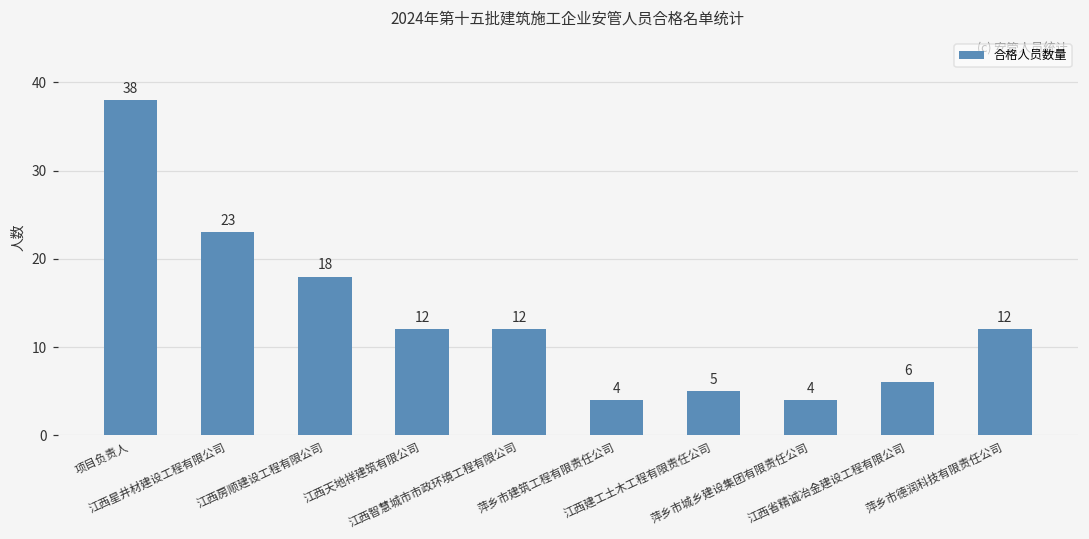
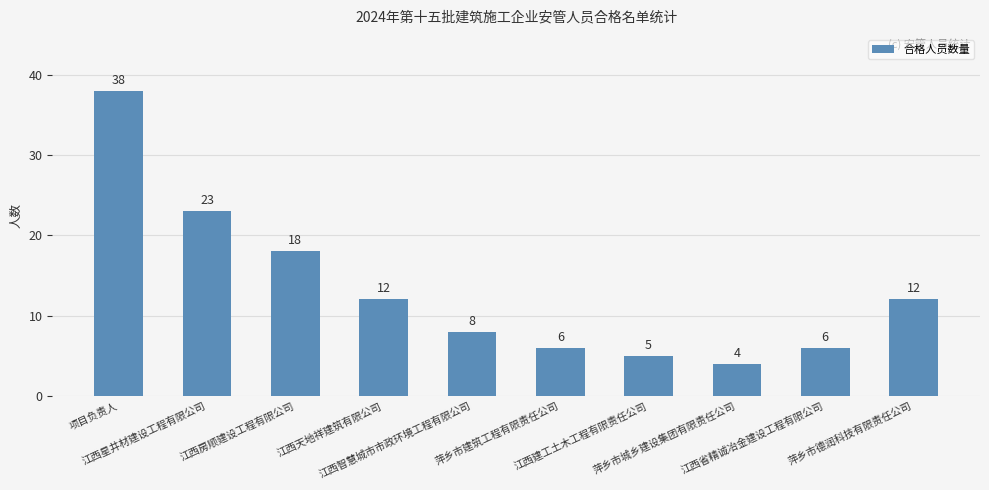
  {
    "项目负责人": 38,
    "江西星井材建设工程有限公司": 23,
    "江西房顺建设工程有限公司": 18,
    "江西天地祥建筑有限公司": 12,
-   "江西智慧城市市政环境工程有限公司": 12,
-   "萍乡市建筑工程有限责任公司": 4,
+   "江西智慧城市市政环境工程有限公司": 8,
+   "萍乡市建筑工程有限责任公司": 6,
    "江西建工土木工程有限责任公司": 5,
    "萍乡市城乡建设集团有限责任公司": 4,
    "江西省精诚冶金建设工程有限公司": 6,
    "萍乡市德润科技有限责任公司": 12
  }
